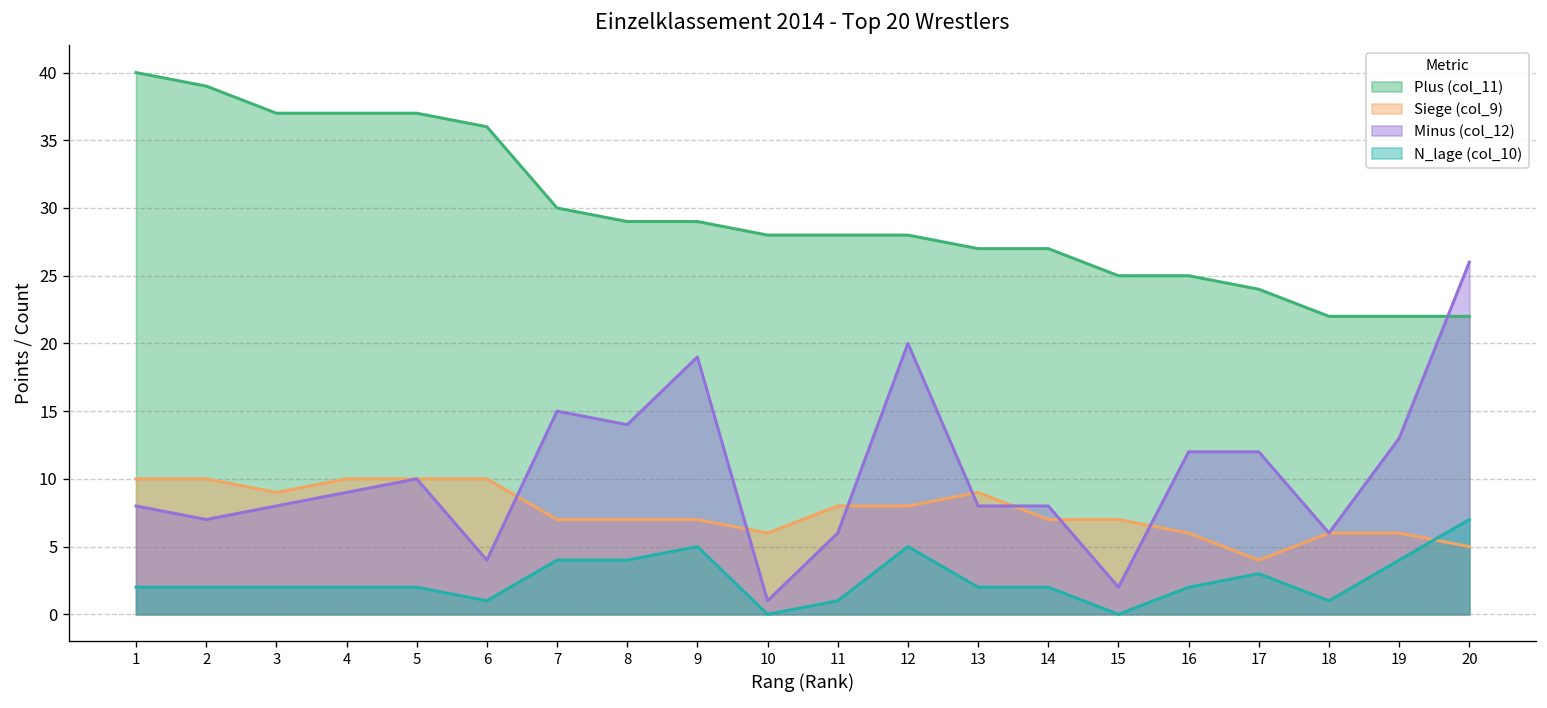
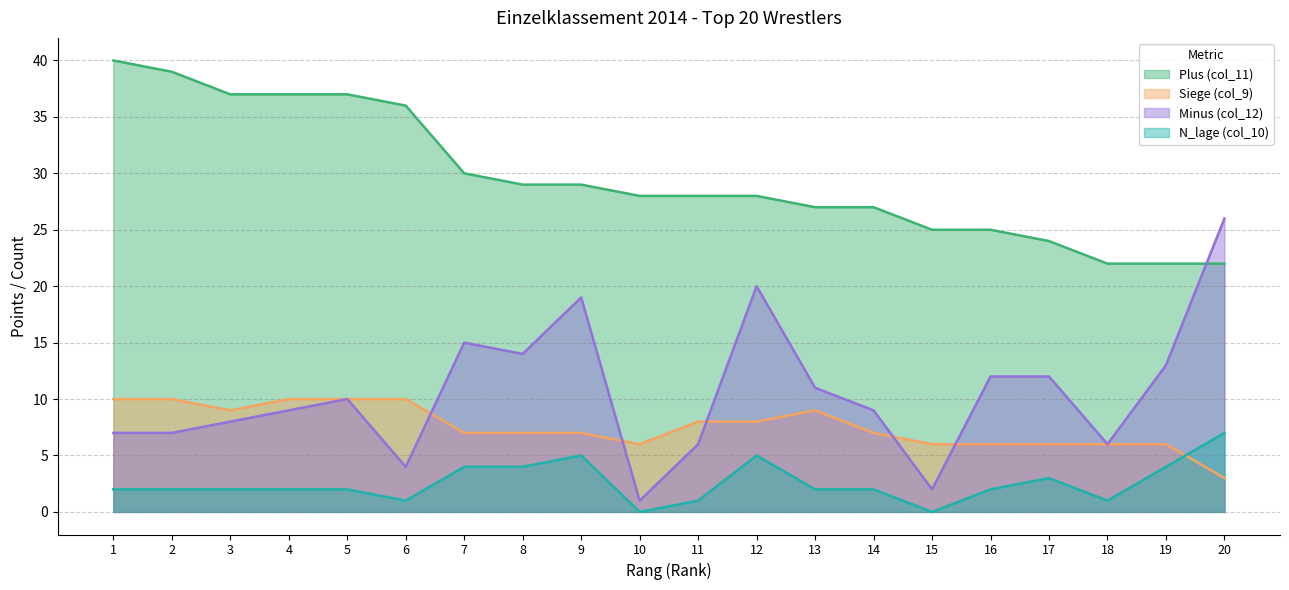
  {
    "Siege (col_9)": {
      "1": 10,
      "2": 10,
      "3": 9,
      "4": 10,
      "6": 10,
      "7": 7,
      "8": 7,
      "9": 7,
      "10": 6,
      "11": 8,
      "12": 8,
      "13": 9,
      "14": 7,
-     "15": 7,
+     "15": 6,
      "16": 6,
-     "17": 4,
+     "17": 6,
      "19": 6,
-     "20": 5
+     "20": 3
    },
    "Minus (col_12)": {
-     "1": 8,
+     "1": 7,
      "2": 7,
      "3": 8,
      "4": 9,
      "6": 4,
      "7": 15,
      "8": 14,
      "9": 19,
      "10": 1,
      "11": 6,
      "12": 20,
-     "13": 8,
-     "14": 8,
+     "13": 11,
+     "14": 9,
      "15": 2,
      "16": 12,
      "17": 12,
      "19": 13,
      "20": 26
    }
  }
